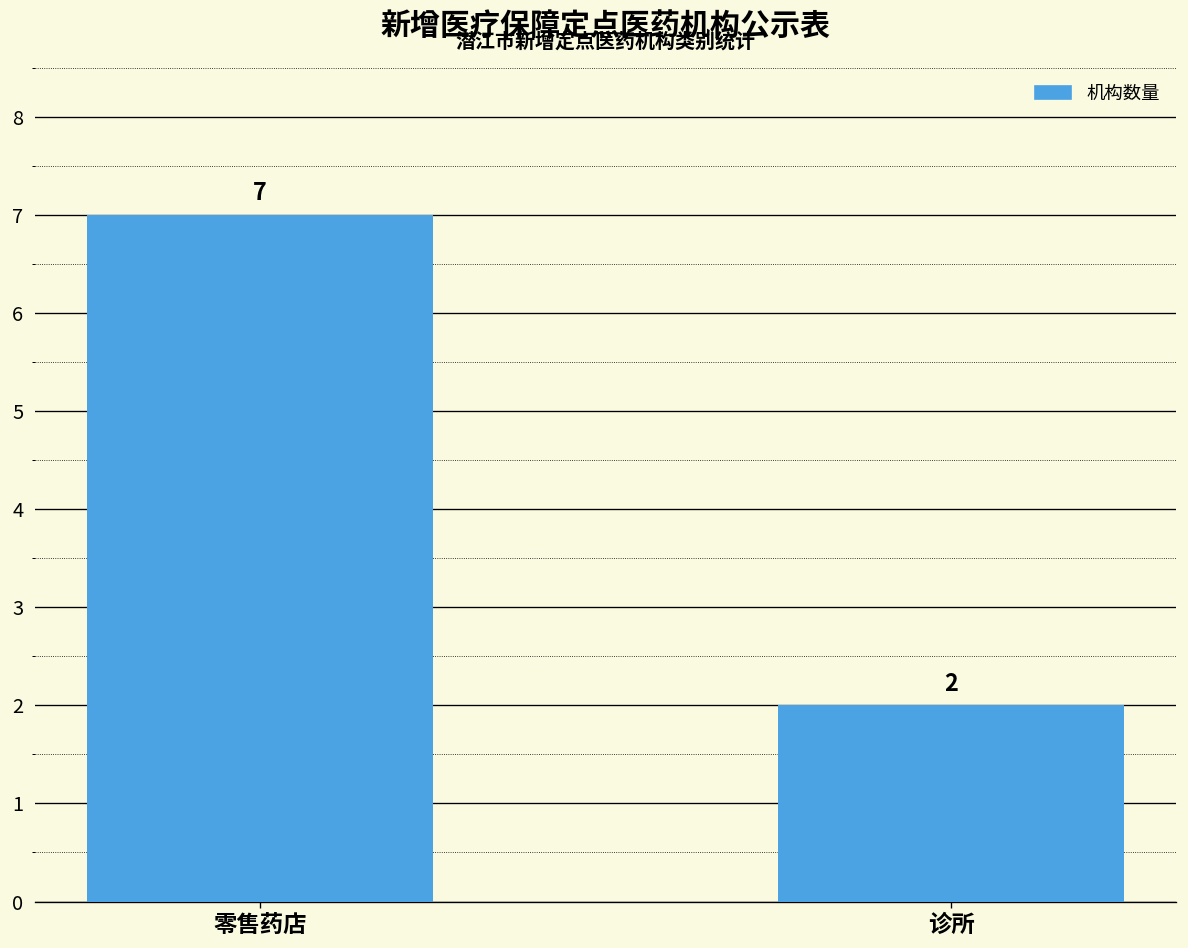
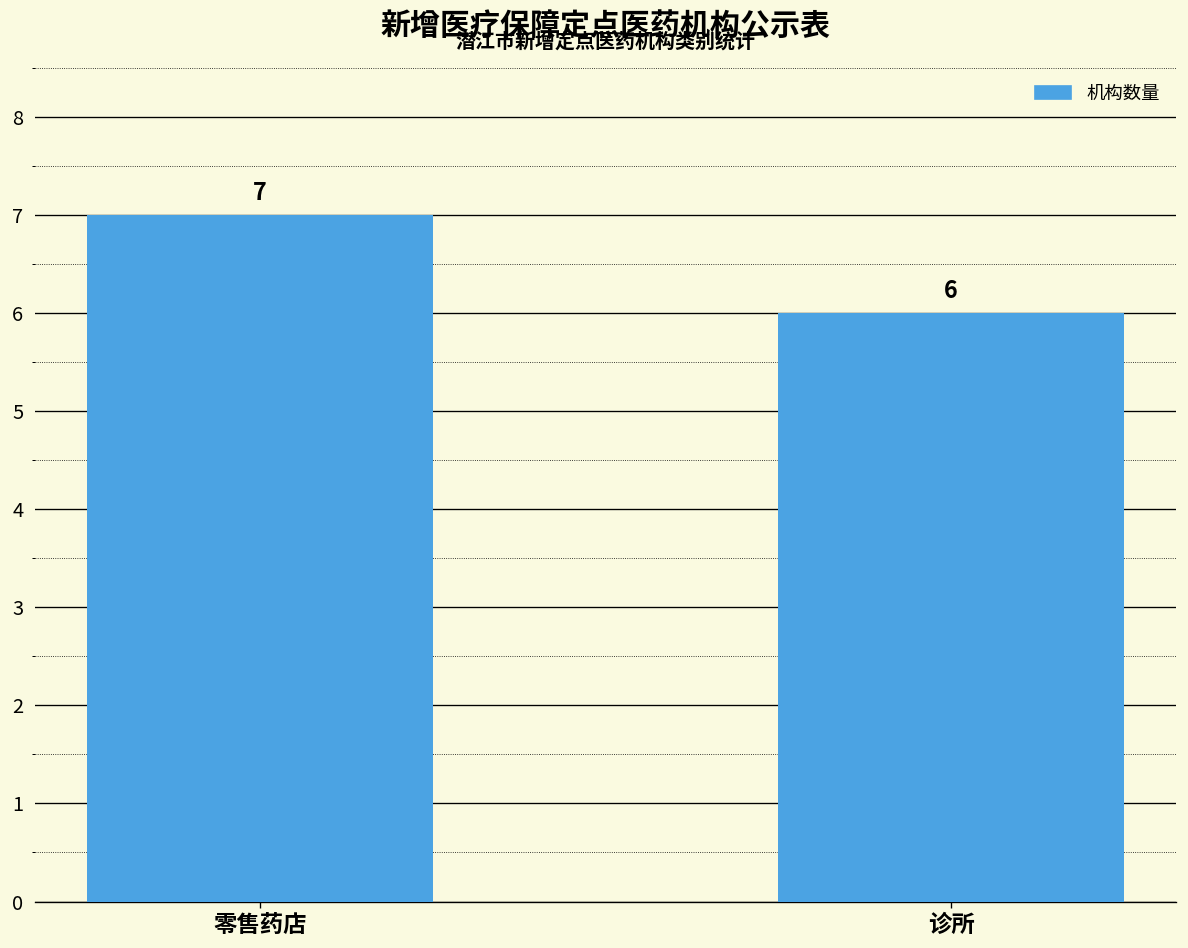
  {
    "零售药店": 7,
-   "诊所": 2
+   "诊所": 6
  }
